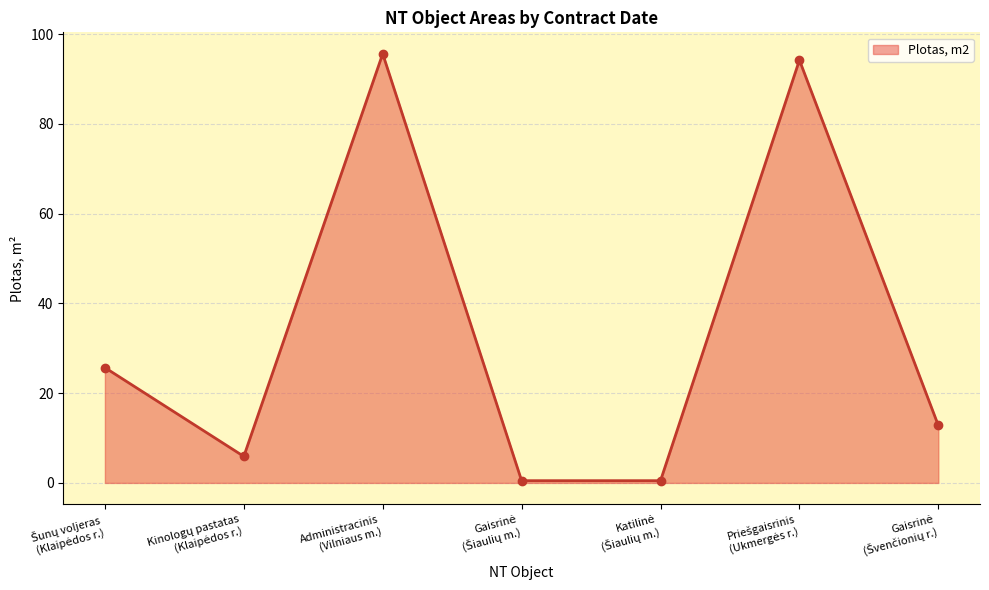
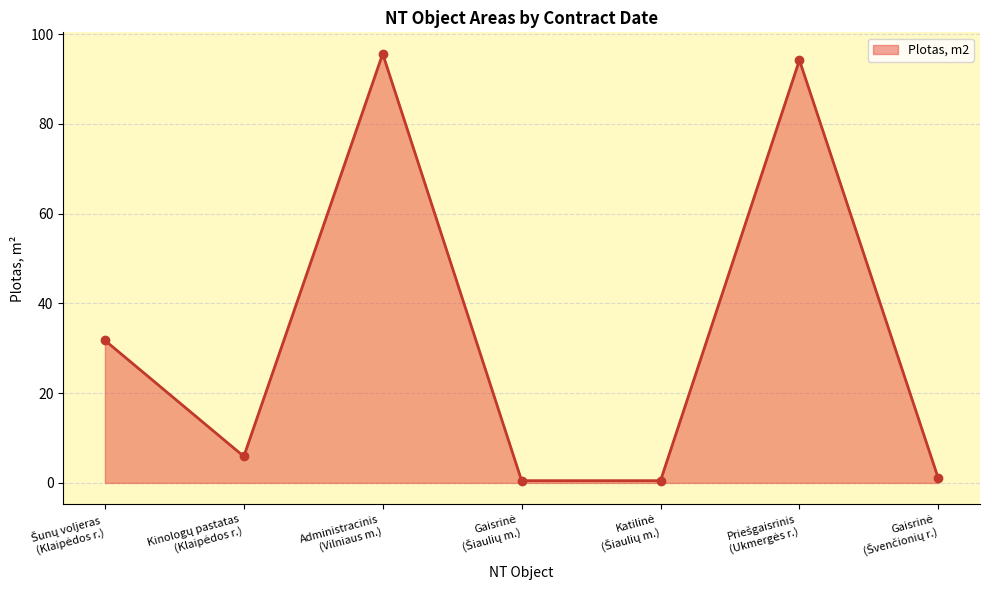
  {
-   "Šunų voljeras (Klaipėdos r.)": 26,
+   "Šunų voljeras (Klaipėdos r.)": 32,
    "Kinologų pastatas (Klaipėdos r.)": 6,
    "Administracinis (Vilniaus m.)": 96,
    "Gaisrinė (Šiaulių m.)": 1,
    "Katilinė (Šiaulių m.)": 1,
    "Priešgaisrinis (Ukmergės r.)": 94,
-   "Gaisrinė (Švenčionių r.)": 13
+   "Gaisrinė (Švenčionių r.)": 1
  }
